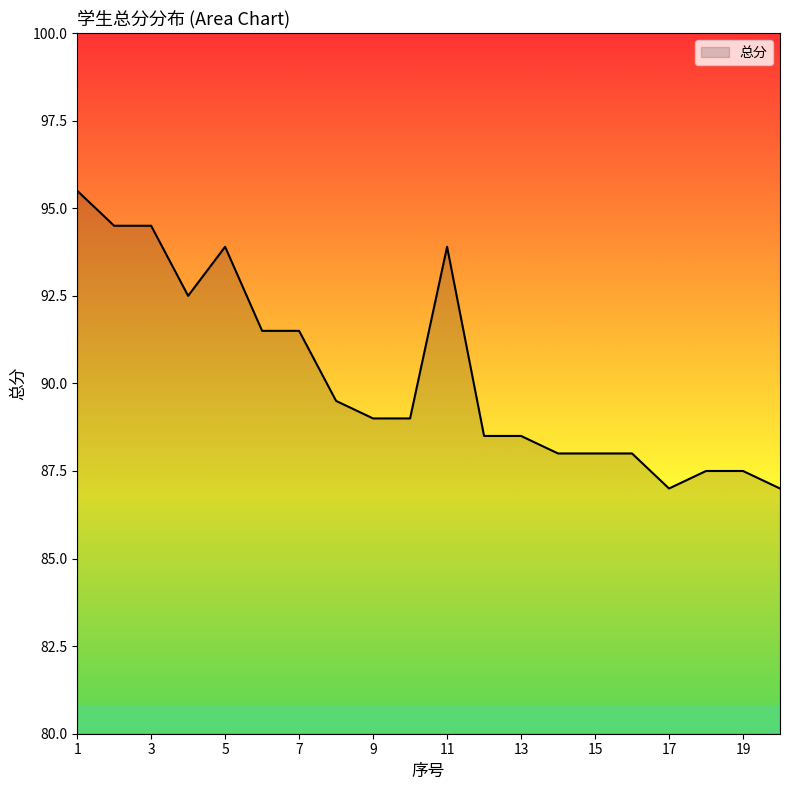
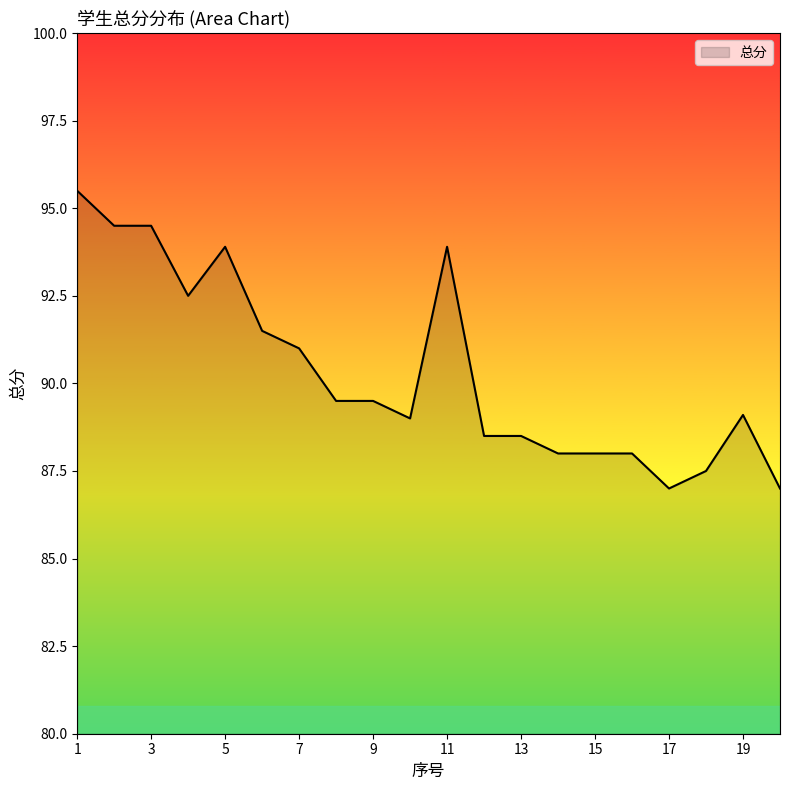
  {
    "1": 95.5,
    "3": 94.5,
    "5": 93.9,
-   "7": 91.5,
-   "9": 89.0,
+   "7": 91.0,
+   "9": 89.5,
    "11": 93.9,
    "13": 88.5,
    "15": 88.0,
    "17": 87.0,
-   "19": 87.5
+   "19": 89.1
  }
